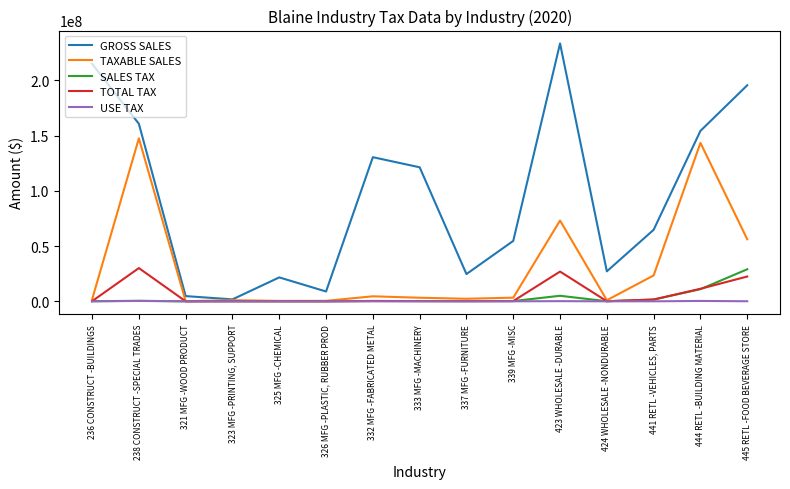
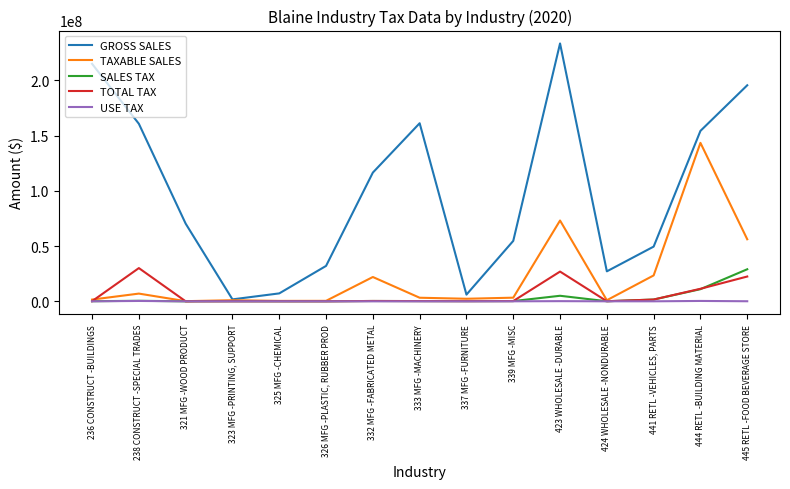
  {
    "GROSS SALES": {
      "238 CONSTRUCT -SPECIAL TRADES": 161000000,
-     "321 MFG -WOOD PRODUCT": 5000000,
-     "325 MFG -CHEMICAL": 22000000,
-     "326 MFG -PLASTIC, RUBBER PROD": 9000000,
-     "332 MFG -FABRICATED METAL": 130000000,
-     "333 MFG -MACHINERY": 121000000,
-     "337 MFG -FURNITURE": 25000000,
+     "321 MFG -WOOD PRODUCT": 70000000,
+     "325 MFG -CHEMICAL": 7000000,
+     "326 MFG -PLASTIC, RUBBER PROD": 32000000,
+     "332 MFG -FABRICATED METAL": 116000000,
+     "333 MFG -MACHINERY": 161000000,
+     "337 MFG -FURNITURE": 6000000,
      "339 MFG -MISC": 55000000,
      "423 WHOLESALE -DURABLE": 233000000,
      "424 WHOLESALE -NONDURABLE": 27000000,
-     "441 RETL -VEHICLES, PARTS": 65000000,
+     "441 RETL -VEHICLES, PARTS": 50000000,
      "444 RETL -BUILDING MATERIAL": 154000000,
      "445 RETL -FOOD BEVERAGE STORE": 195000000
    },
    "TAXABLE SALES": {
-     "238 CONSTRUCT -SPECIAL TRADES": 147000000,
-     "332 MFG -FABRICATED METAL": 5000000,
+     "238 CONSTRUCT -SPECIAL TRADES": 7000000,
+     "332 MFG -FABRICATED METAL": 22000000,
      "333 MFG -MACHINERY": 3000000,
      "339 MFG -MISC": 3000000,
      "423 WHOLESALE -DURABLE": 73000000,
      "441 RETL -VEHICLES, PARTS": 23000000,
      "444 RETL -BUILDING MATERIAL": 143000000,
      "445 RETL -FOOD BEVERAGE STORE": 56000000
    },
    "SALES TAX": {
      "423 WHOLESALE -DURABLE": 5000000,
      "445 RETL -FOOD BEVERAGE STORE": 29000000
    },
    "TOTAL TAX": {
      "238 CONSTRUCT -SPECIAL TRADES": 30000000,
      "423 WHOLESALE -DURABLE": 27000000,
      "445 RETL -FOOD BEVERAGE STORE": 22000000
    },
    "USE TAX": {
      "423 WHOLESALE -DURABLE": 0,
      "444 RETL -BUILDING MATERIAL": 0,
      "445 RETL -FOOD BEVERAGE STORE": 0
    }
  }
